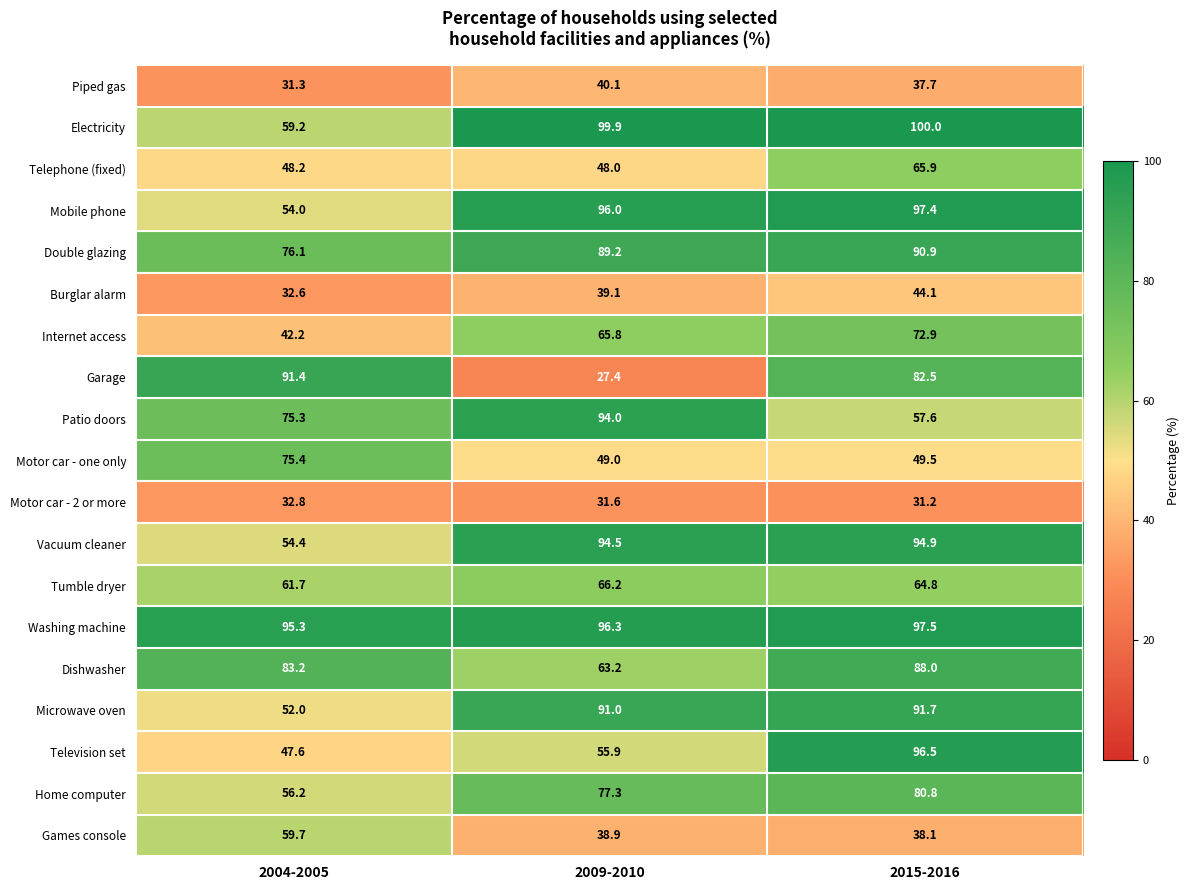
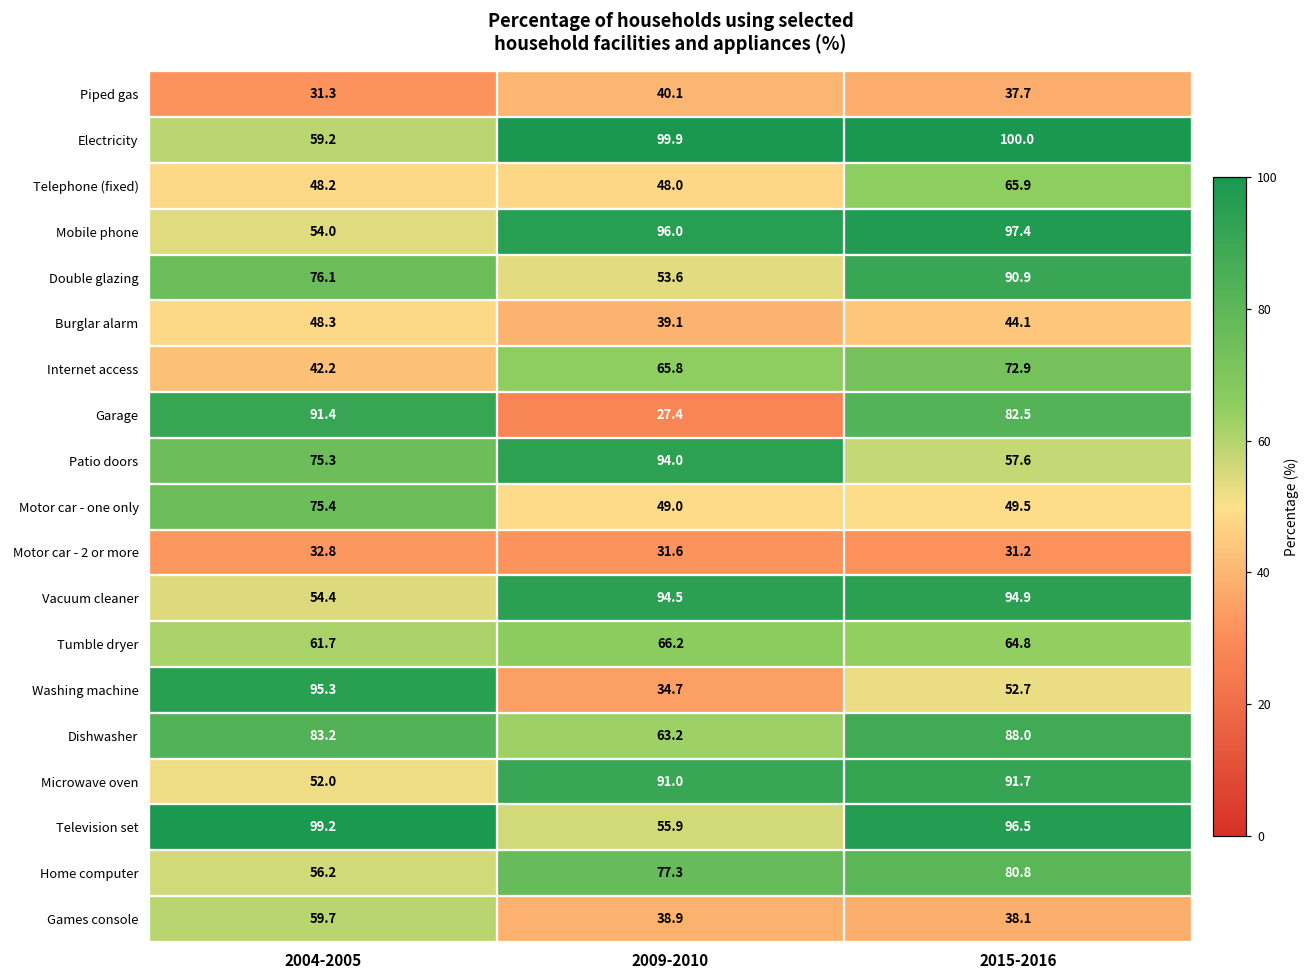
  {
    "Piped gas": {
      "2004-2005": 31.3,
      "2009-2010": 40.1,
      "2015-2016": 37.7
    },
    "Electricity": {
      "2004-2005": 59.2,
      "2009-2010": 99.9,
      "2015-2016": 100.0
    },
    "Telephone (fixed)": {
      "2004-2005": 48.2,
      "2009-2010": 48.0,
      "2015-2016": 65.9
    },
    "Mobile phone": {
      "2004-2005": 54.0,
      "2009-2010": 96.0,
      "2015-2016": 97.4
    },
    "Double glazing": {
      "2004-2005": 76.1,
-     "2009-2010": 89.2,
+     "2009-2010": 53.6,
      "2015-2016": 90.9
    },
    "Burglar alarm": {
-     "2004-2005": 32.6,
+     "2004-2005": 48.3,
      "2009-2010": 39.1,
      "2015-2016": 44.1
    },
    "Internet access": {
      "2004-2005": 42.2,
      "2009-2010": 65.8,
      "2015-2016": 72.9
    },
    "Garage": {
      "2004-2005": 91.4,
      "2009-2010": 27.4,
      "2015-2016": 82.5
    },
    "Patio doors": {
      "2004-2005": 75.3,
      "2009-2010": 94.0,
      "2015-2016": 57.6
    },
    "Motor car - one only": {
      "2004-2005": 75.4,
      "2009-2010": 49.0,
      "2015-2016": 49.5
    },
    "Motor car - 2 or more": {
      "2004-2005": 32.8,
      "2009-2010": 31.6,
      "2015-2016": 31.2
    },
    "Vacuum cleaner": {
      "2004-2005": 54.4,
      "2009-2010": 94.5,
      "2015-2016": 94.9
    },
    "Tumble dryer": {
      "2004-2005": 61.7,
      "2009-2010": 66.2,
      "2015-2016": 64.8
    },
    "Washing machine": {
      "2004-2005": 95.3,
-     "2009-2010": 96.3,
-     "2015-2016": 97.5
+     "2009-2010": 34.7,
+     "2015-2016": 52.7
    },
    "Dishwasher": {
      "2004-2005": 83.2,
      "2009-2010": 63.2,
      "2015-2016": 88.0
    },
    "Microwave oven": {
      "2004-2005": 52.0,
      "2009-2010": 91.0,
      "2015-2016": 91.7
    },
    "Television set": {
-     "2004-2005": 47.6,
+     "2004-2005": 99.2,
      "2009-2010": 55.9,
      "2015-2016": 96.5
    },
    "Home computer": {
      "2004-2005": 56.2,
      "2009-2010": 77.3,
      "2015-2016": 80.8
    },
    "Games console": {
      "2004-2005": 59.7,
      "2009-2010": 38.9,
      "2015-2016": 38.1
    }
  }
